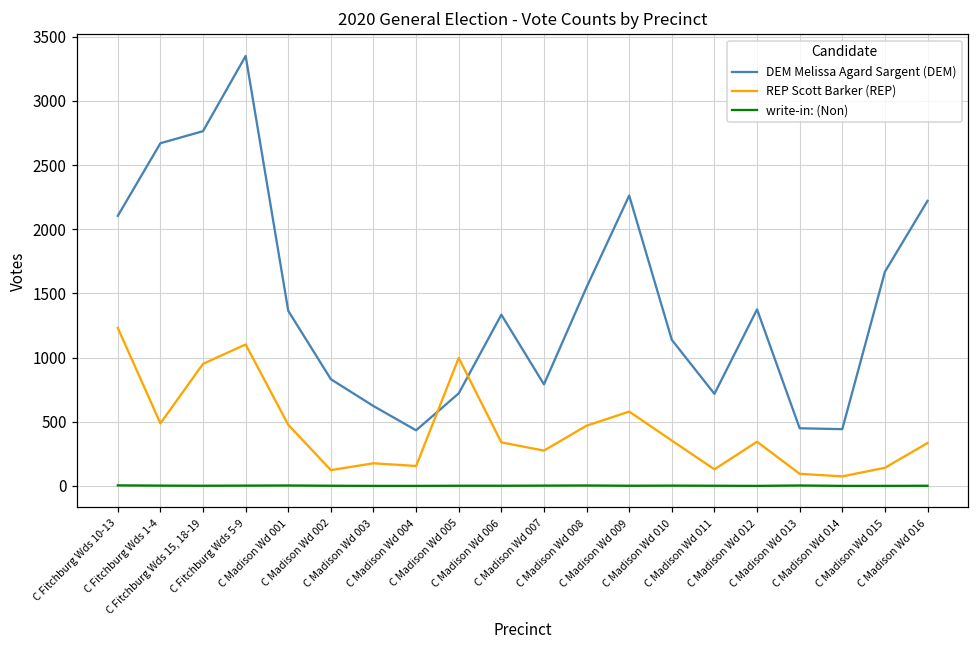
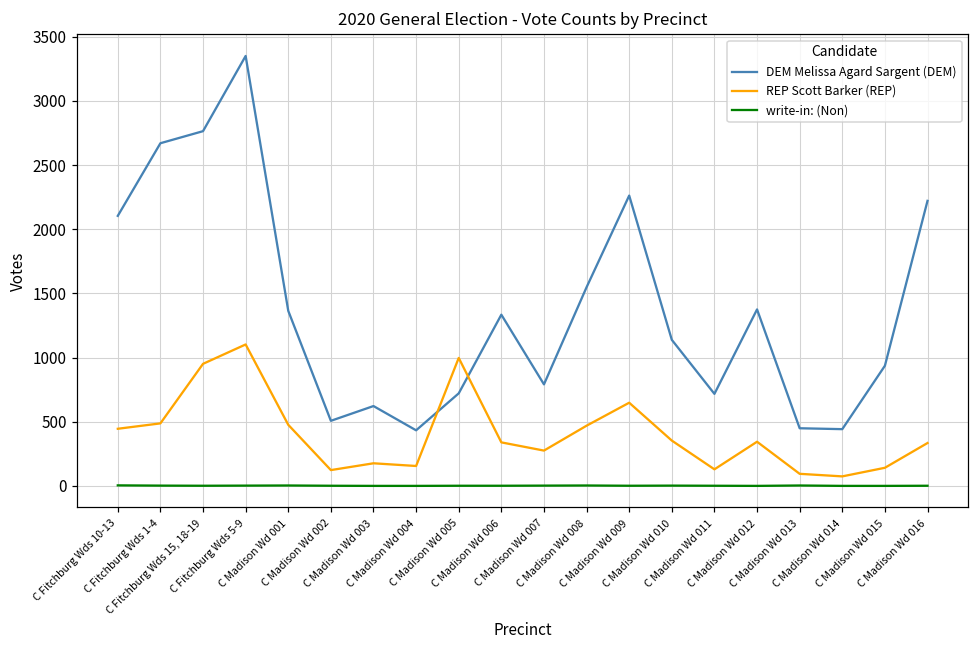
  {
    "DEM Melissa Agard Sargent (DEM)": {
      "C Fitchburg Wds 10-13": 2100,
      "C Fitchburg Wds 1-4": 2670,
      "C Fitchburg Wds 15, 18-19": 2760,
      "C Fitchburg Wds 5-9": 3350,
      "C Madison Wd 001": 1360,
-     "C Madison Wd 002": 830,
+     "C Madison Wd 002": 510,
      "C Madison Wd 003": 620,
      "C Madison Wd 004": 430,
      "C Madison Wd 005": 720,
      "C Madison Wd 006": 1330,
      "C Madison Wd 007": 790,
      "C Madison Wd 008": 1550,
      "C Madison Wd 009": 2260,
      "C Madison Wd 010": 1140,
      "C Madison Wd 011": 720,
      "C Madison Wd 012": 1380,
      "C Madison Wd 013": 450,
      "C Madison Wd 014": 440,
-     "C Madison Wd 015": 1670,
+     "C Madison Wd 015": 940,
      "C Madison Wd 016": 2220
    },
    "REP Scott Barker (REP)": {
-     "C Fitchburg Wds 10-13": 1230,
+     "C Fitchburg Wds 10-13": 450,
      "C Fitchburg Wds 1-4": 490,
      "C Fitchburg Wds 15, 18-19": 950,
      "C Fitchburg Wds 5-9": 1100,
      "C Madison Wd 001": 480,
      "C Madison Wd 002": 120,
      "C Madison Wd 003": 180,
      "C Madison Wd 004": 160,
      "C Madison Wd 005": 1000,
      "C Madison Wd 006": 340,
      "C Madison Wd 007": 280,
      "C Madison Wd 008": 470,
-     "C Madison Wd 009": 580,
+     "C Madison Wd 009": 650,
      "C Madison Wd 010": 350,
      "C Madison Wd 011": 130,
      "C Madison Wd 012": 340,
      "C Madison Wd 013": 90,
      "C Madison Wd 014": 70,
      "C Madison Wd 015": 140,
      "C Madison Wd 016": 330
    },
    "write-in: (Non)": {
      "C Fitchburg Wds 10-13": 0,
      "C Fitchburg Wds 1-4": 0,
      "C Fitchburg Wds 15, 18-19": 0,
      "C Fitchburg Wds 5-9": 0,
      "C Madison Wd 001": 0,
      "C Madison Wd 002": 0,
      "C Madison Wd 003": 0,
      "C Madison Wd 004": 0,
      "C Madison Wd 005": 0,
      "C Madison Wd 006": 0,
      "C Madison Wd 007": 0,
      "C Madison Wd 008": 0,
      "C Madison Wd 009": 0,
      "C Madison Wd 010": 0,
      "C Madison Wd 011": 0,
      "C Madison Wd 012": 0,
      "C Madison Wd 013": 0,
      "C Madison Wd 014": 0,
      "C Madison Wd 015": 0,
      "C Madison Wd 016": 0
    }
  }
